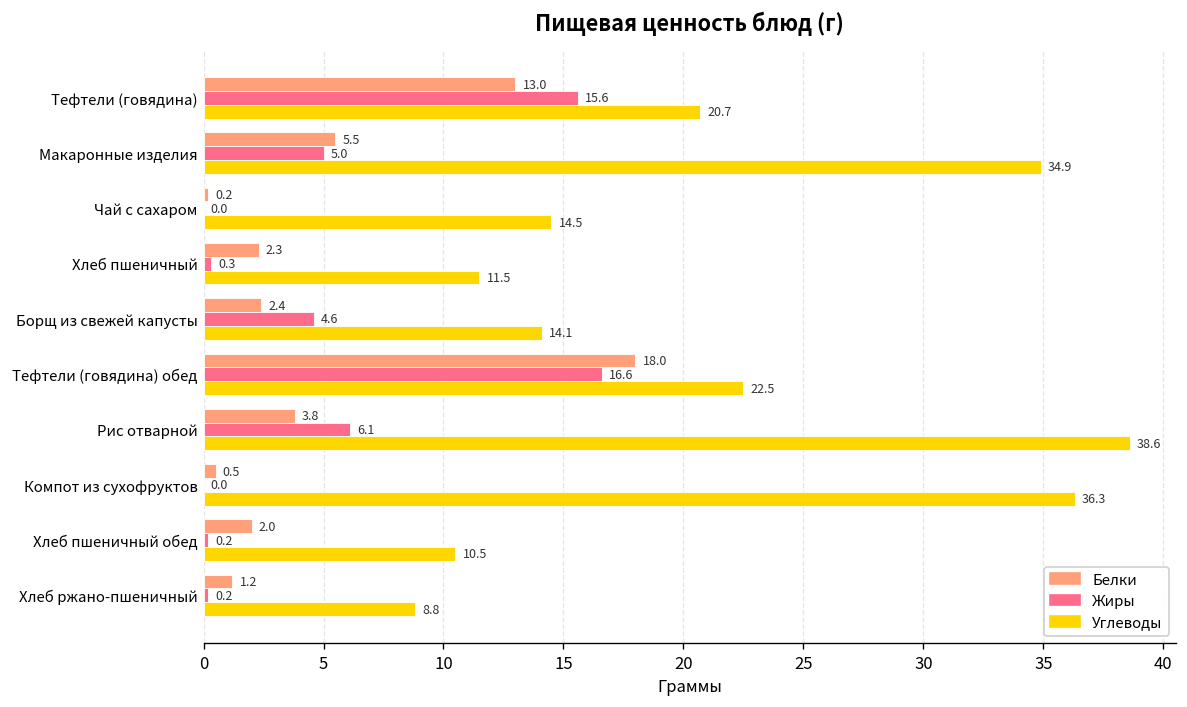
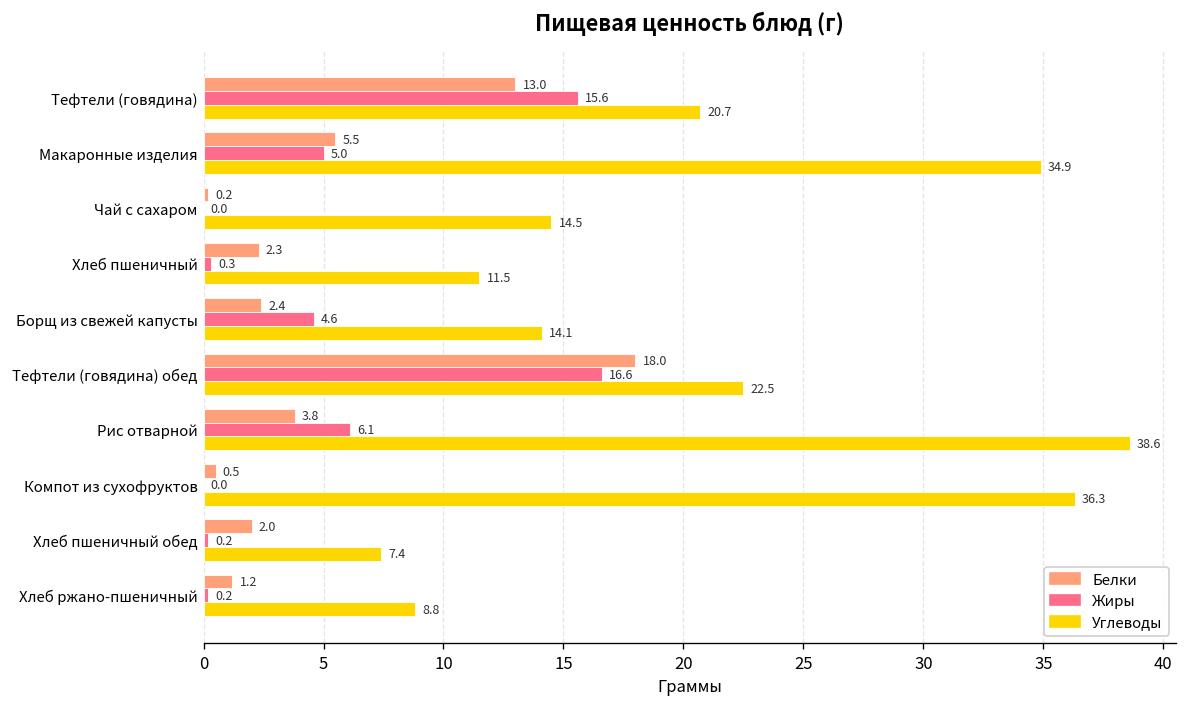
  {
    "Углеводы": {
      "Тефтели (говядина)": 20.7,
      "Макаронные изделия": 34.9,
      "Чай с сахаром": 14.5,
      "Хлеб пшеничный": 11.5,
      "Борщ из свежей капусты": 14.1,
      "Тефтели (говядина) обед": 22.5,
      "Рис отварной": 38.6,
      "Компот из сухофруктов": 36.3,
-     "Хлеб пшеничный обед": 10.5,
+     "Хлеб пшеничный обед": 7.4,
      "Хлеб ржано-пшеничный": 8.8
    }
  }
